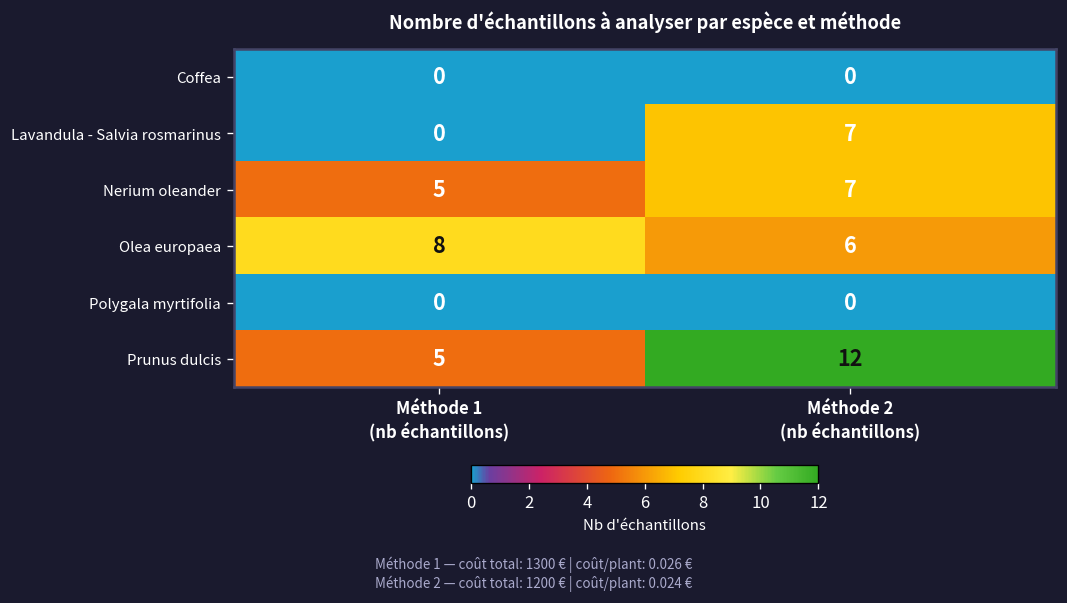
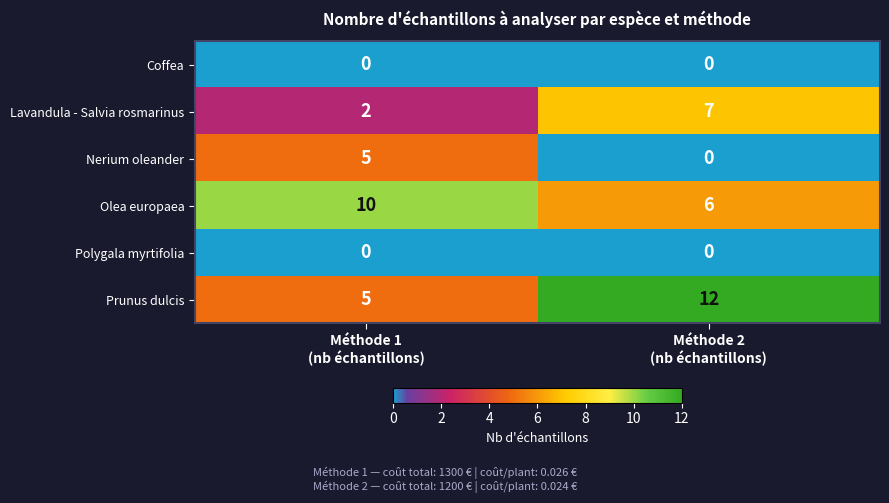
  {
    "Coffea": {
      "Méthode 1 (nb échantillons)": 0,
      "Méthode 2 (nb échantillons)": 0
    },
    "Lavandula - Salvia rosmarinus": {
-     "Méthode 1 (nb échantillons)": 0,
+     "Méthode 1 (nb échantillons)": 2,
      "Méthode 2 (nb échantillons)": 7
    },
    "Nerium oleander": {
      "Méthode 1 (nb échantillons)": 5,
-     "Méthode 2 (nb échantillons)": 7
+     "Méthode 2 (nb échantillons)": 0
    },
    "Olea europaea": {
-     "Méthode 1 (nb échantillons)": 8,
+     "Méthode 1 (nb échantillons)": 10,
      "Méthode 2 (nb échantillons)": 6
    },
    "Polygala myrtifolia": {
      "Méthode 1 (nb échantillons)": 0,
      "Méthode 2 (nb échantillons)": 0
    },
    "Prunus dulcis": {
      "Méthode 1 (nb échantillons)": 5,
      "Méthode 2 (nb échantillons)": 12
    }
  }
